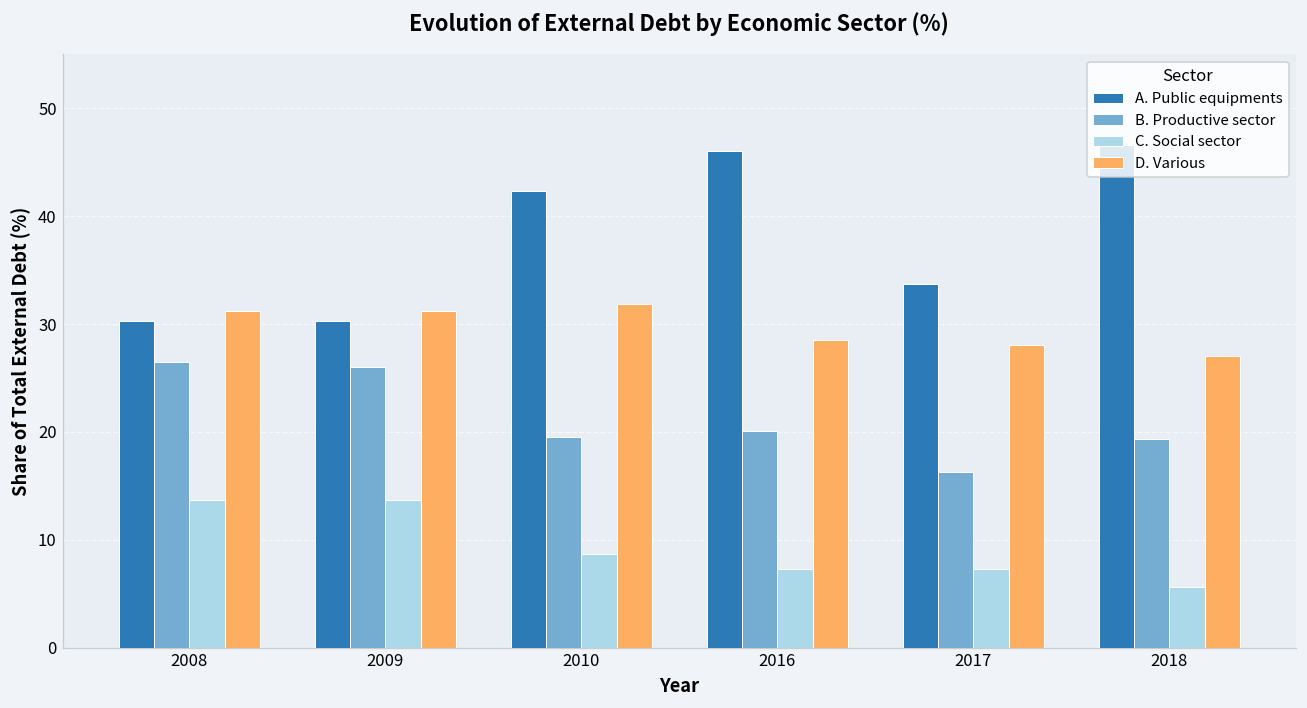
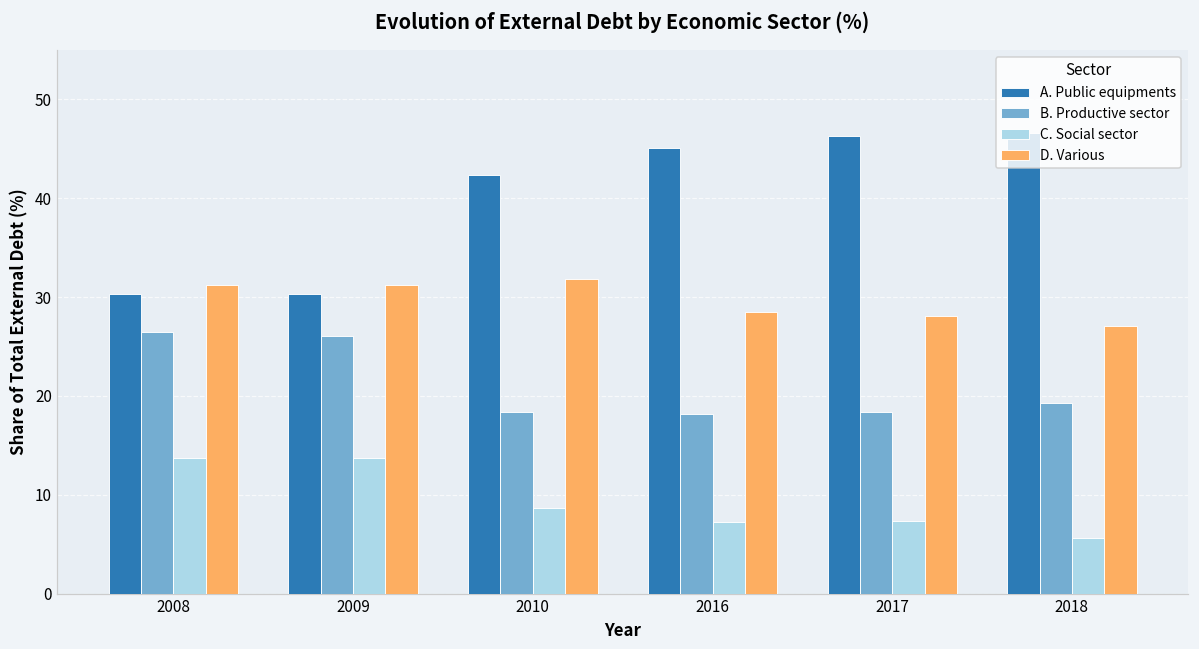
  {
    "A. Public equipments": {
      "2008": 30,
      "2009": 30,
      "2010": 42,
-     "2016": 46,
-     "2017": 34
+     "2016": 45,
+     "2017": 46
    },
    "B. Productive sector": {
      "2008": 26,
      "2009": 26,
-     "2010": 20,
-     "2016": 20,
-     "2017": 16,
+     "2010": 18,
+     "2016": 18,
+     "2017": 18,
      "2018": 19
    },
    "C. Social sector": {
      "2008": 14,
      "2009": 14,
      "2010": 9,
      "2016": 7,
      "2017": 7,
      "2018": 6
    },
    "D. Various": {
      "2008": 31,
      "2009": 31,
      "2010": 32,
      "2016": 29,
      "2017": 28,
      "2018": 27
    }
  }
